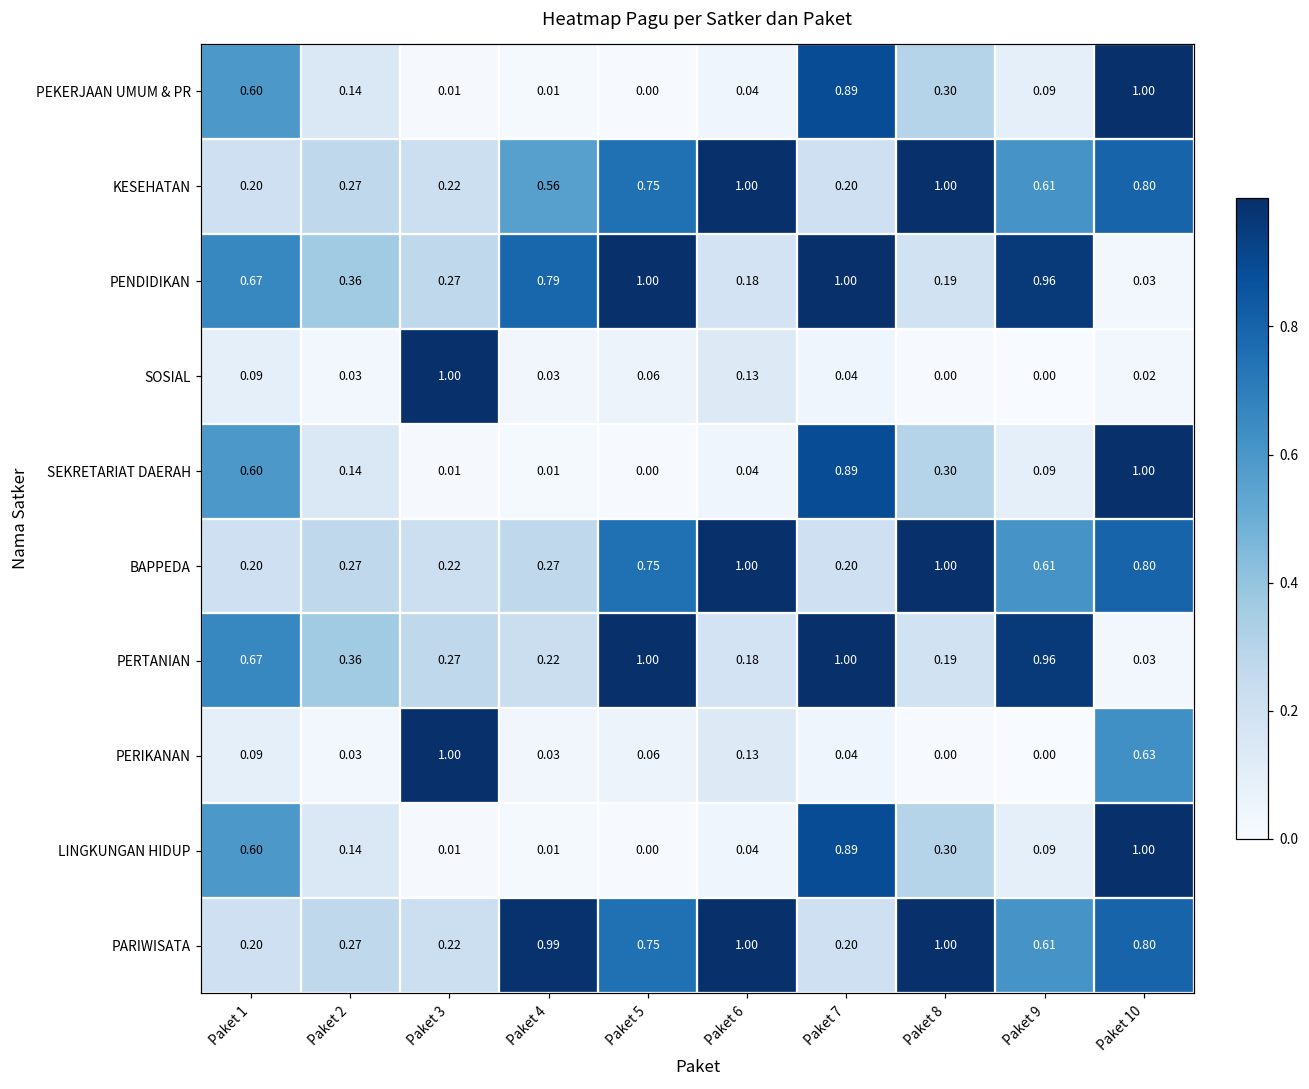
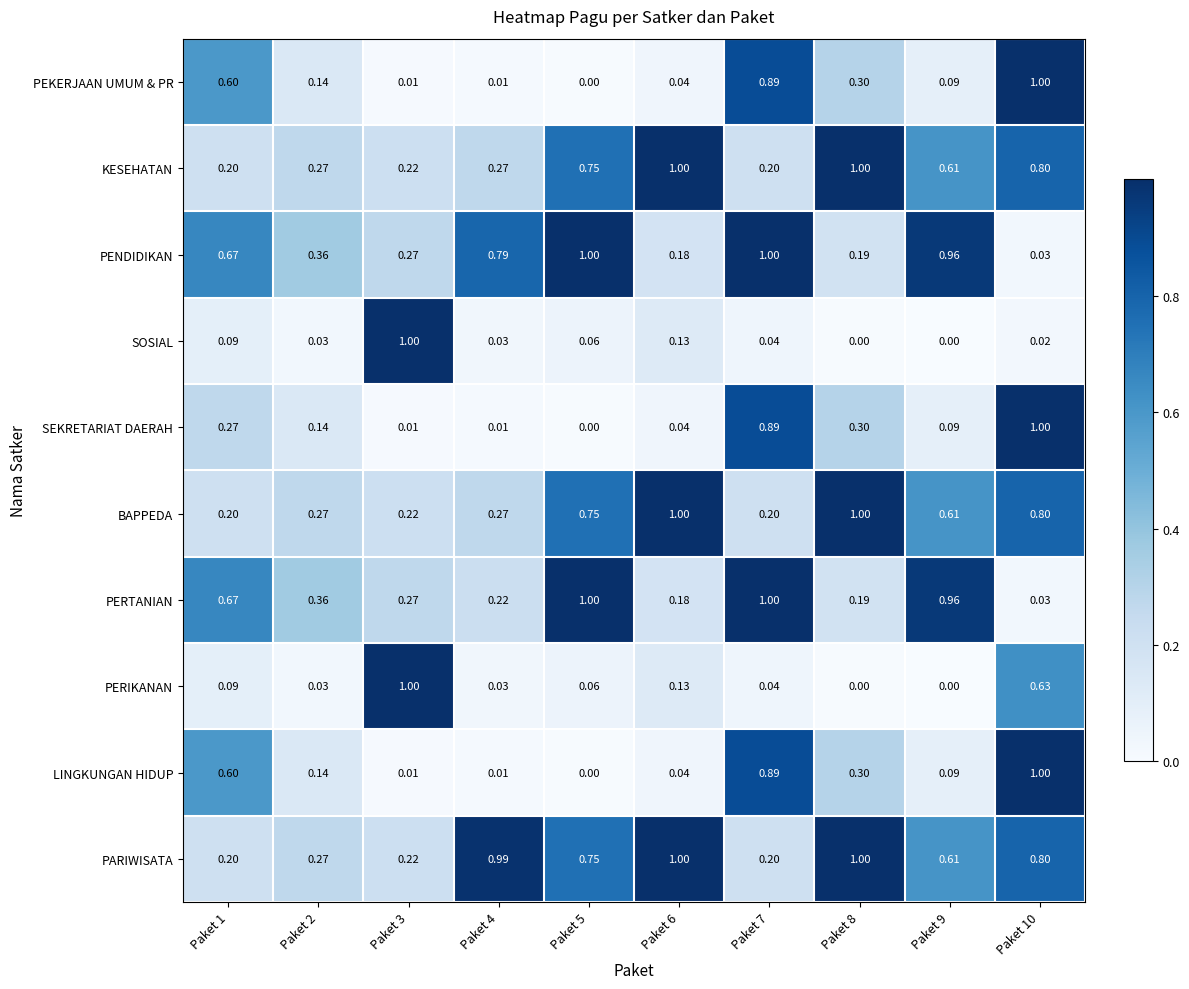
  {
    "PEKERJAAN UMUM & PR": {
      "Paket 1": 0.60,
      "Paket 2": 0.14,
      "Paket 3": 0.01,
      "Paket 4": 0.01,
      "Paket 5": 0.00,
      "Paket 6": 0.04,
      "Paket 7": 0.89,
      "Paket 8": 0.30,
      "Paket 9": 0.09,
      "Paket 10": 1.00
    },
    "KESEHATAN": {
      "Paket 1": 0.20,
      "Paket 2": 0.27,
      "Paket 3": 0.22,
-     "Paket 4": 0.56,
+     "Paket 4": 0.27,
      "Paket 5": 0.75,
      "Paket 6": 1.00,
      "Paket 7": 0.20,
      "Paket 8": 1.00,
      "Paket 9": 0.61,
      "Paket 10": 0.80
    },
    "PENDIDIKAN": {
      "Paket 1": 0.67,
      "Paket 2": 0.36,
      "Paket 3": 0.27,
      "Paket 4": 0.79,
      "Paket 5": 1.00,
      "Paket 6": 0.18,
      "Paket 7": 1.00,
      "Paket 8": 0.19,
      "Paket 9": 0.96,
      "Paket 10": 0.03
    },
    "SOSIAL": {
      "Paket 1": 0.09,
      "Paket 2": 0.03,
      "Paket 3": 1.00,
      "Paket 4": 0.03,
      "Paket 5": 0.06,
      "Paket 6": 0.13,
      "Paket 7": 0.04,
      "Paket 8": 0.00,
      "Paket 9": 0.00,
      "Paket 10": 0.02
    },
    "SEKRETARIAT DAERAH": {
-     "Paket 1": 0.60,
+     "Paket 1": 0.27,
      "Paket 2": 0.14,
      "Paket 3": 0.01,
      "Paket 4": 0.01,
      "Paket 5": 0.00,
      "Paket 6": 0.04,
      "Paket 7": 0.89,
      "Paket 8": 0.30,
      "Paket 9": 0.09,
      "Paket 10": 1.00
    },
    "BAPPEDA": {
      "Paket 1": 0.20,
      "Paket 2": 0.27,
      "Paket 3": 0.22,
      "Paket 4": 0.27,
      "Paket 5": 0.75,
      "Paket 6": 1.00,
      "Paket 7": 0.20,
      "Paket 8": 1.00,
      "Paket 9": 0.61,
      "Paket 10": 0.80
    },
    "PERTANIAN": {
      "Paket 1": 0.67,
      "Paket 2": 0.36,
      "Paket 3": 0.27,
      "Paket 4": 0.22,
      "Paket 5": 1.00,
      "Paket 6": 0.18,
      "Paket 7": 1.00,
      "Paket 8": 0.19,
      "Paket 9": 0.96,
      "Paket 10": 0.03
    },
    "PERIKANAN": {
      "Paket 1": 0.09,
      "Paket 2": 0.03,
      "Paket 3": 1.00,
      "Paket 4": 0.03,
      "Paket 5": 0.06,
      "Paket 6": 0.13,
      "Paket 7": 0.04,
      "Paket 8": 0.00,
      "Paket 9": 0.00,
      "Paket 10": 0.63
    },
    "LINGKUNGAN HIDUP": {
      "Paket 1": 0.60,
      "Paket 2": 0.14,
      "Paket 3": 0.01,
      "Paket 4": 0.01,
      "Paket 5": 0.00,
      "Paket 6": 0.04,
      "Paket 7": 0.89,
      "Paket 8": 0.30,
      "Paket 9": 0.09,
      "Paket 10": 1.00
    },
    "PARIWISATA": {
      "Paket 1": 0.20,
      "Paket 2": 0.27,
      "Paket 3": 0.22,
      "Paket 4": 0.99,
      "Paket 5": 0.75,
      "Paket 6": 1.00,
      "Paket 7": 0.20,
      "Paket 8": 1.00,
      "Paket 9": 0.61,
      "Paket 10": 0.80
    }
  }
